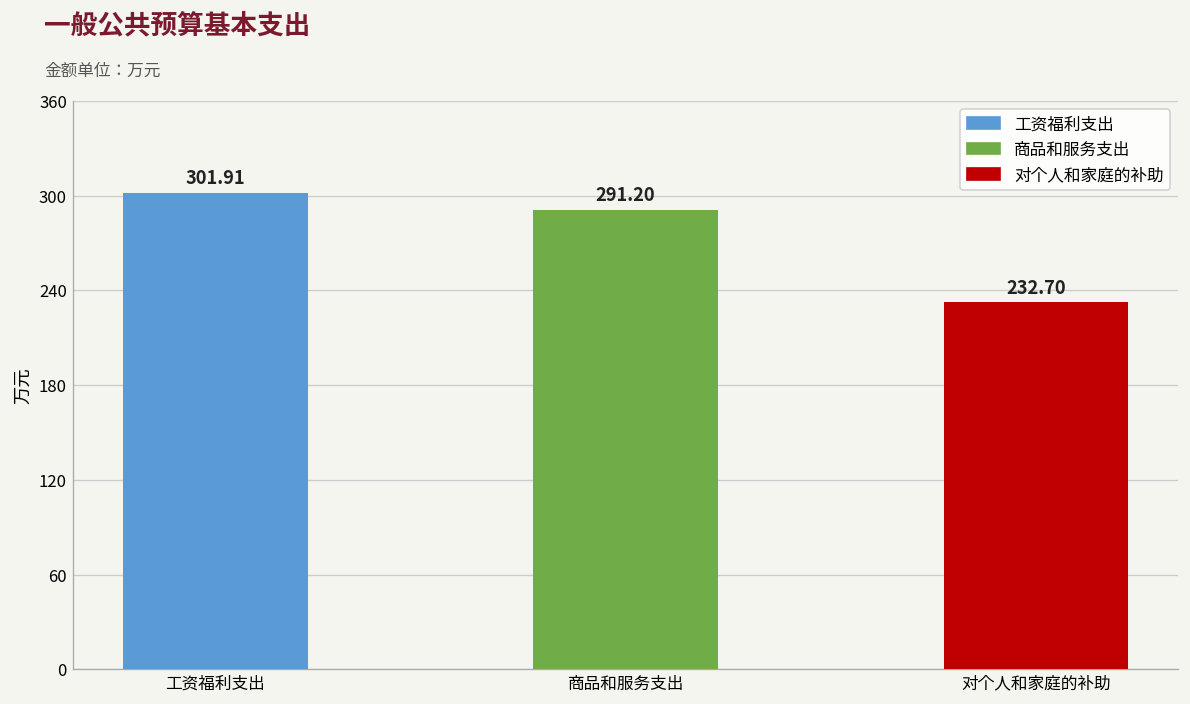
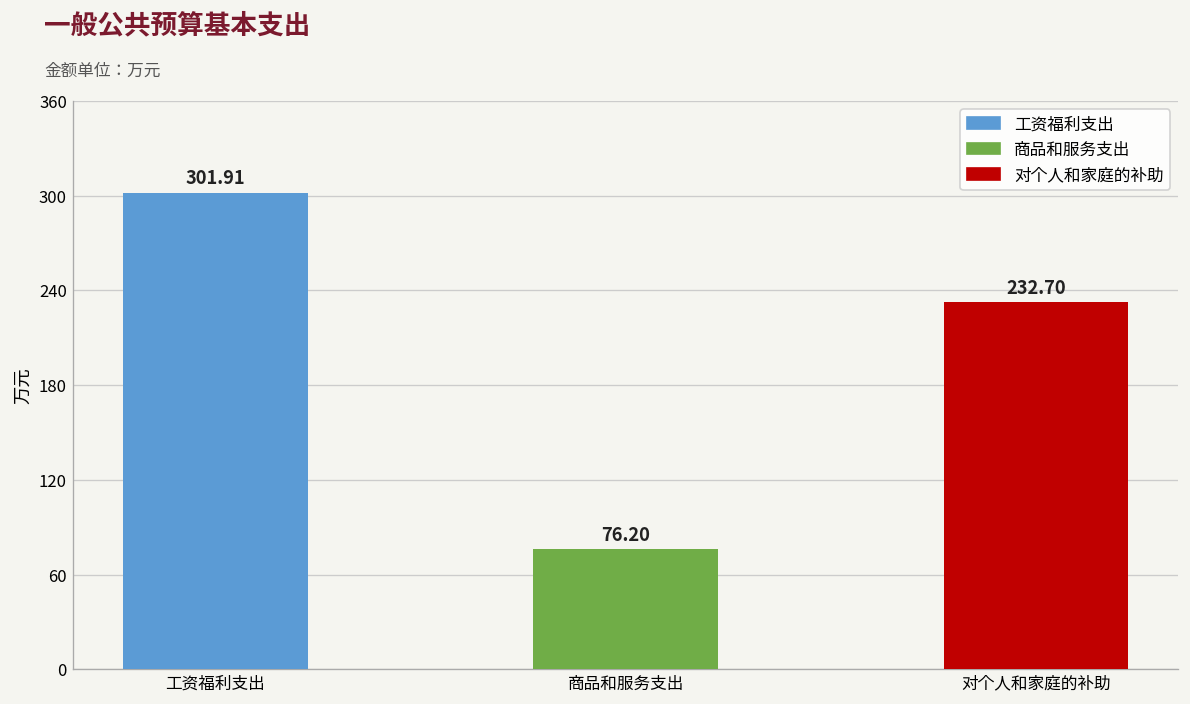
  {
    "工资福利支出": 301.91,
-   "商品和服务支出": 291.20,
+   "商品和服务支出": 76.20,
    "对个人和家庭的补助": 232.70
  }
